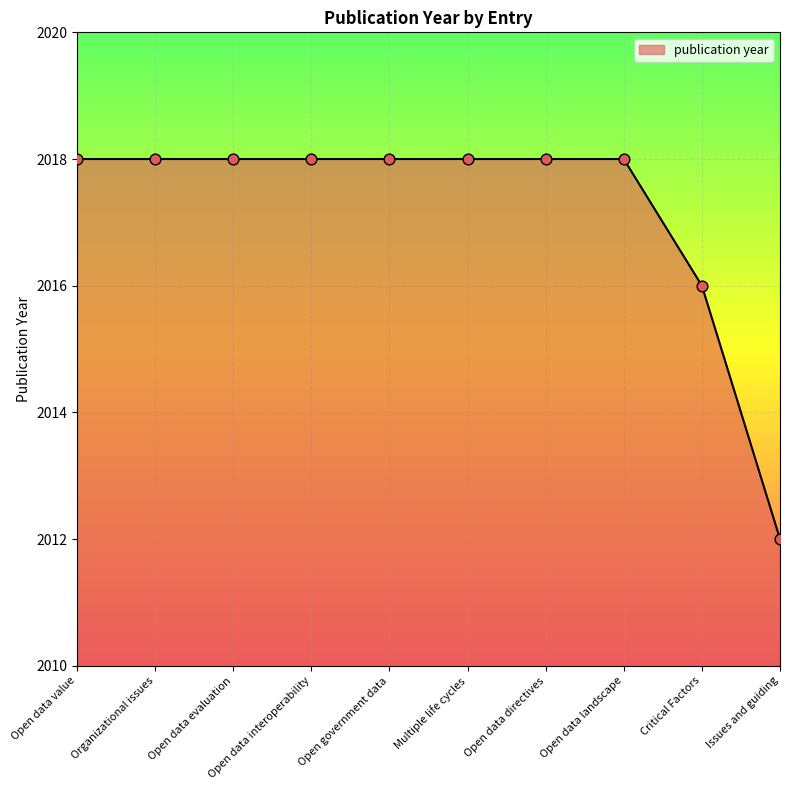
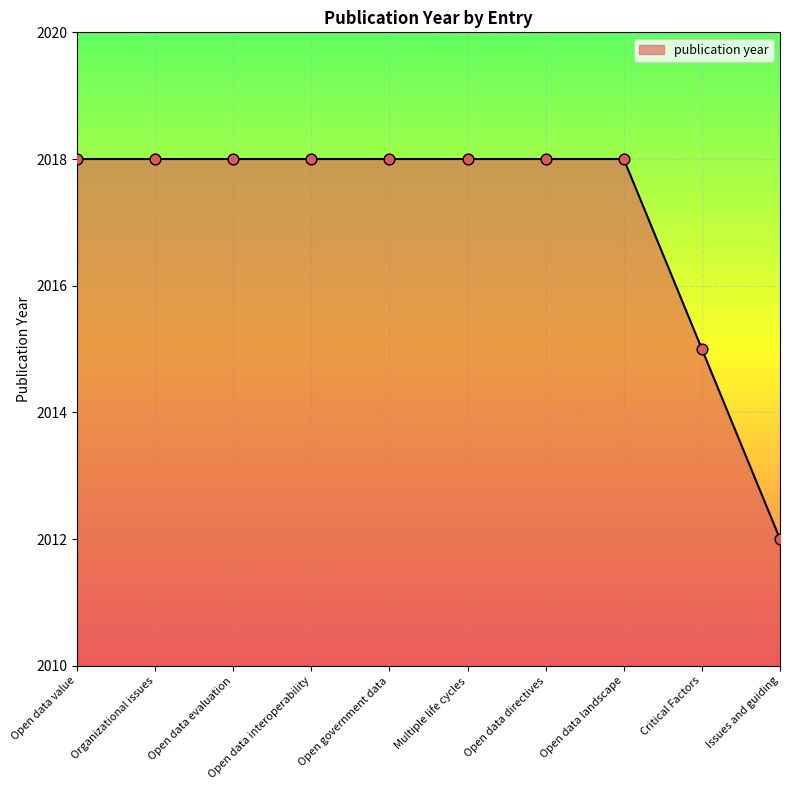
  {
    "Open data value": 2018,
    "Organizational issues": 2018,
    "Open data evaluation": 2018,
    "Open data interoperability": 2018,
    "Open government data": 2018,
    "Multiple life cycles": 2018,
    "Open data directives": 2018,
    "Open data landscape": 2018,
-   "Critical Factors": 2016,
+   "Critical Factors": 2015,
    "Issues and guiding": 2012
  }
